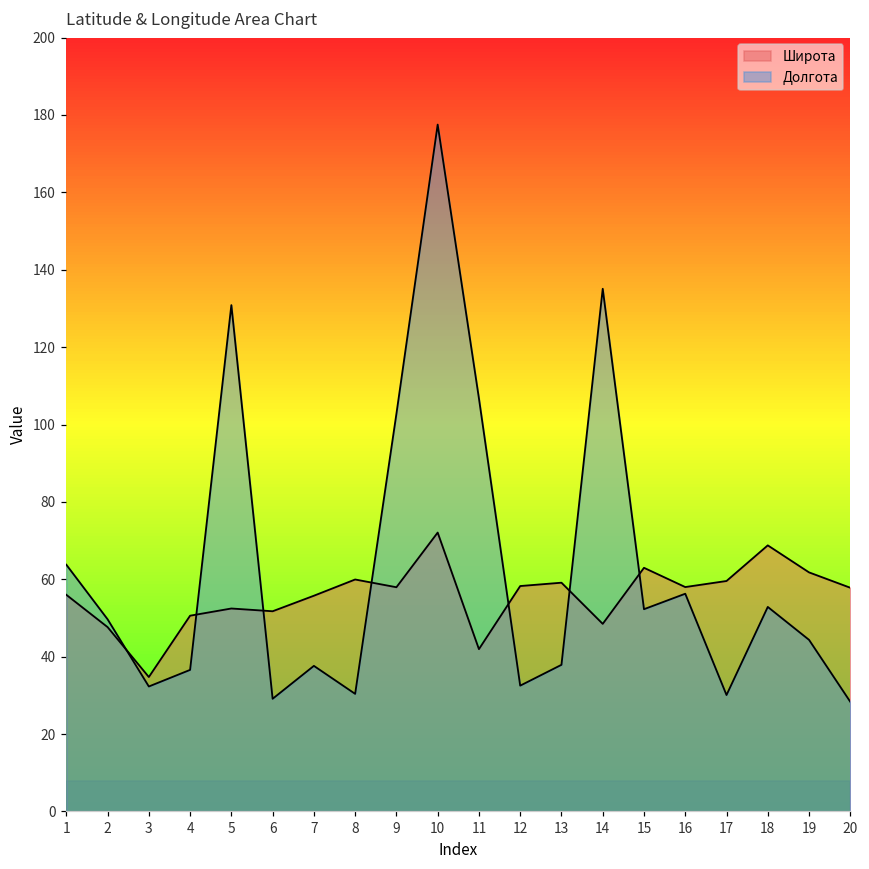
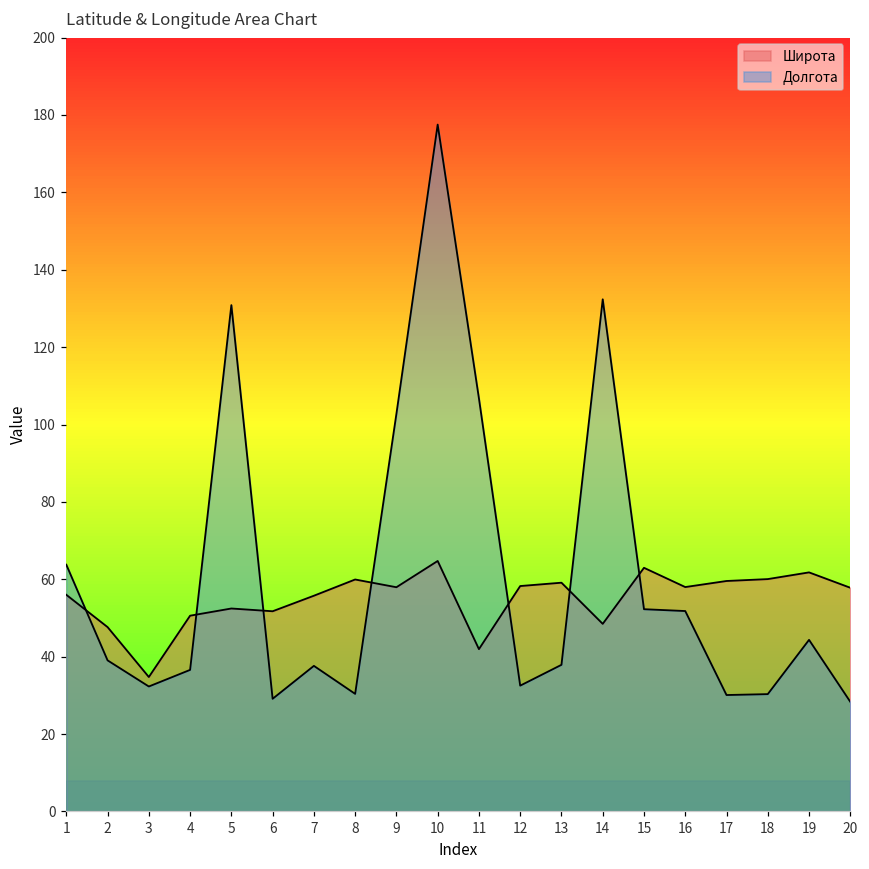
  {
    "Широта": {
      "1": 56,
      "2": 48,
      "3": 35,
      "4": 51,
      "5": 52,
      "6": 52,
      "7": 56,
      "8": 60,
      "9": 58,
-     "10": 72,
+     "10": 65,
      "11": 42,
      "12": 58,
      "13": 59,
      "14": 48,
      "15": 63,
      "16": 58,
      "17": 60,
-     "18": 69,
+     "18": 60,
      "19": 62,
      "20": 58
    },
    "Долгота": {
      "1": 64,
-     "2": 50,
+     "2": 39,
      "3": 32,
      "4": 37,
      "5": 131,
      "6": 29,
      "7": 38,
      "8": 30,
      "9": 103,
      "10": 178,
      "11": 107,
      "12": 33,
      "13": 38,
-     "14": 135,
+     "14": 132,
      "15": 52,
-     "16": 56,
+     "16": 52,
      "17": 30,
-     "18": 53,
+     "18": 30,
      "19": 44,
      "20": 28
    }
  }
